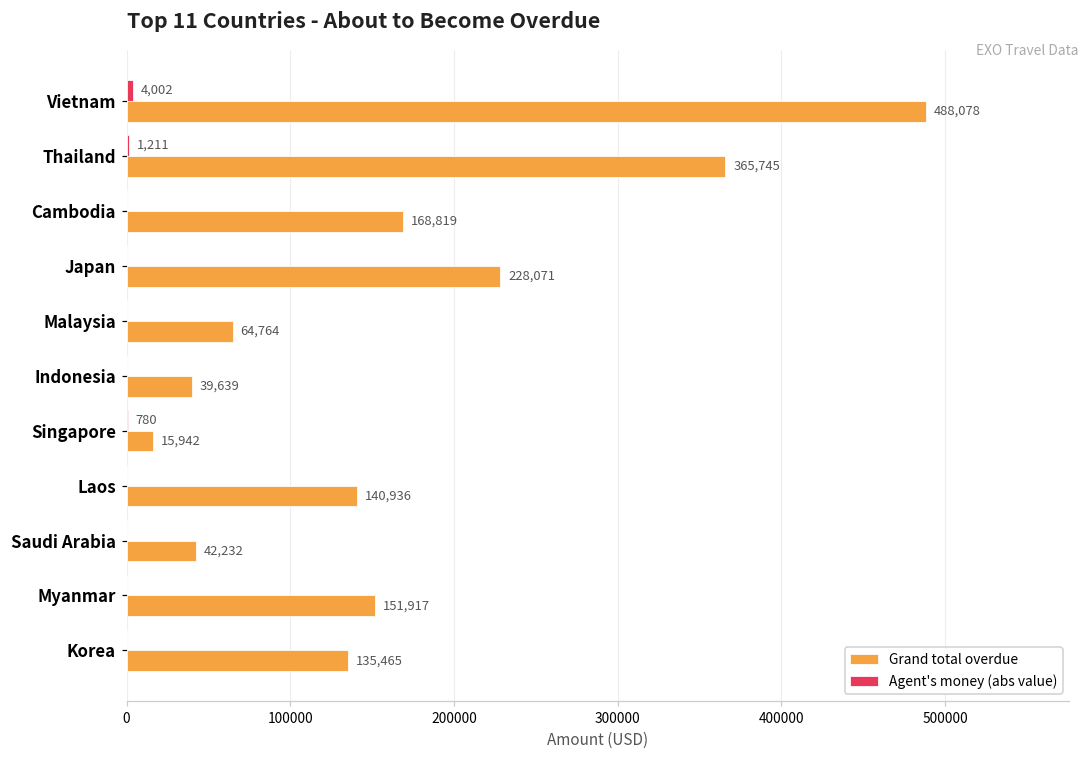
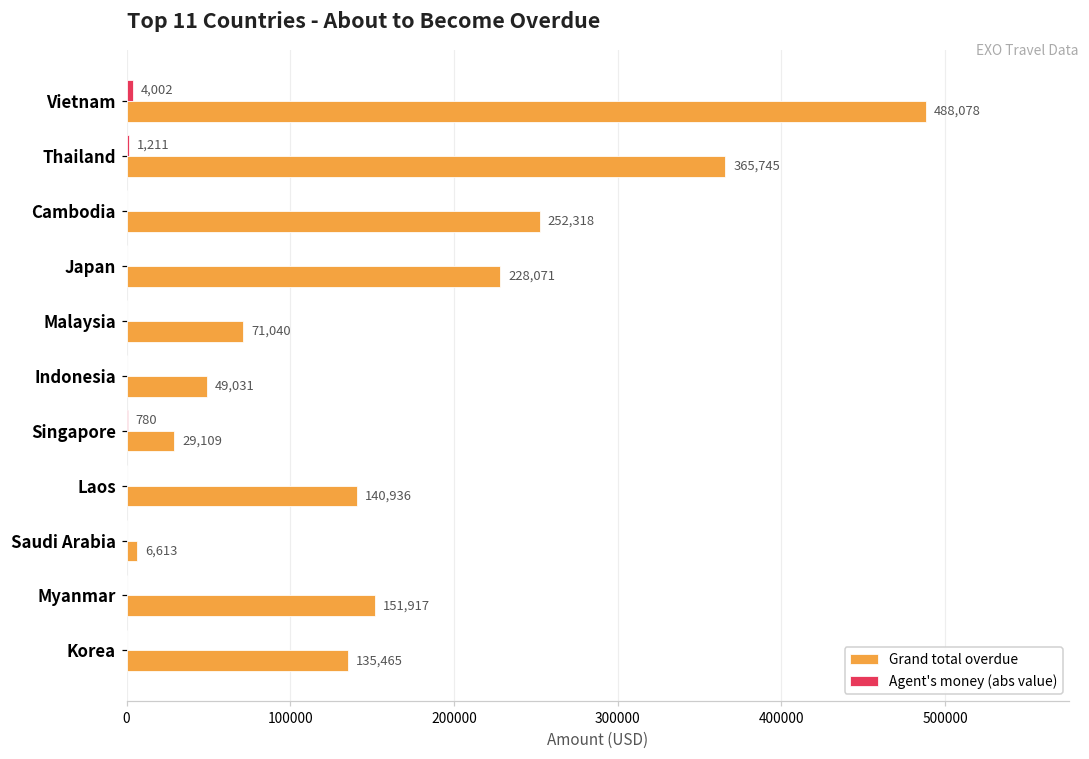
  {
    "Grand total overdue": {
      "Vietnam": "488,078",
      "Thailand": "365,745",
-     "Cambodia": "168,819",
+     "Cambodia": "252,318",
      "Japan": "228,071",
-     "Malaysia": "64,764",
-     "Indonesia": "39,639",
-     "Singapore": "15,942",
+     "Malaysia": "71,040",
+     "Indonesia": "49,031",
+     "Singapore": "29,109",
      "Laos": "140,936",
-     "Saudi Arabia": "42,232",
+     "Saudi Arabia": "6,613",
      "Myanmar": "151,917",
      "Korea": "135,465"
    },
    "Agent's money (abs value)": {
      "Vietnam": "4,002",
      "Thailand": "1,211",
      "Singapore": "780"
    }
  }
